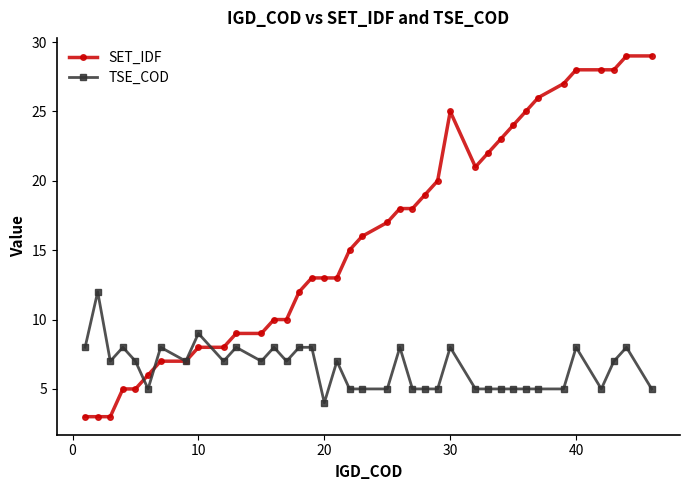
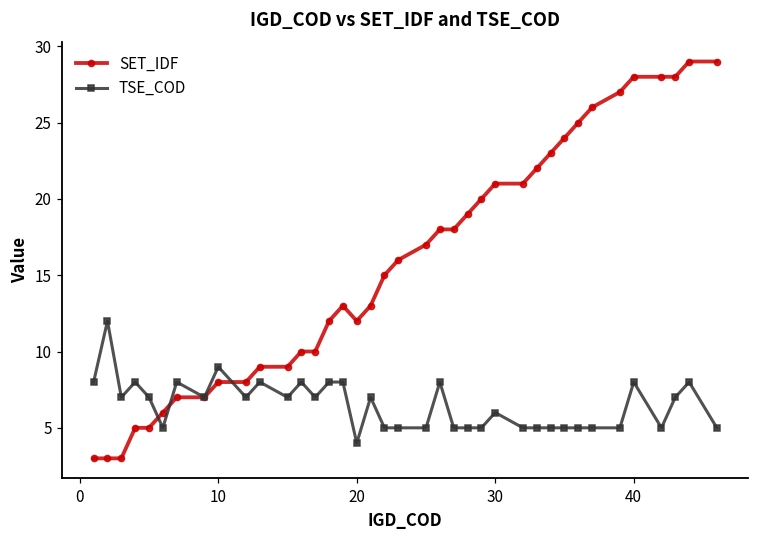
  {
    "SET_IDF": {
      "10": 8,
-     "20": 13,
-     "30": 25,
+     "20": 12,
+     "30": 21,
      "40": 28
    },
    "TSE_COD": {
      "10": 9,
      "20": 4,
-     "30": 8,
+     "30": 6,
      "40": 8
    }
  }
